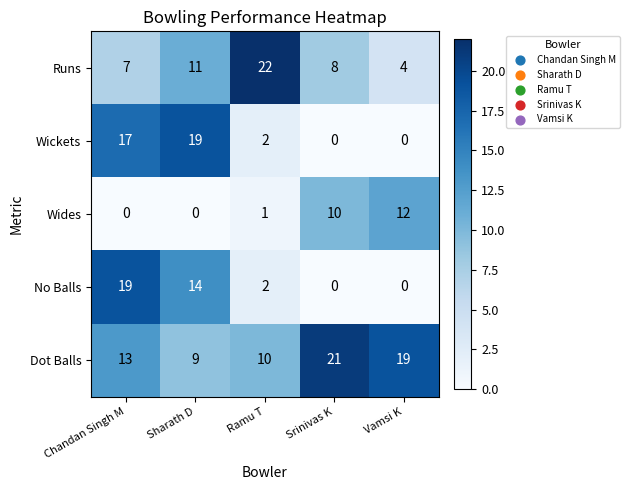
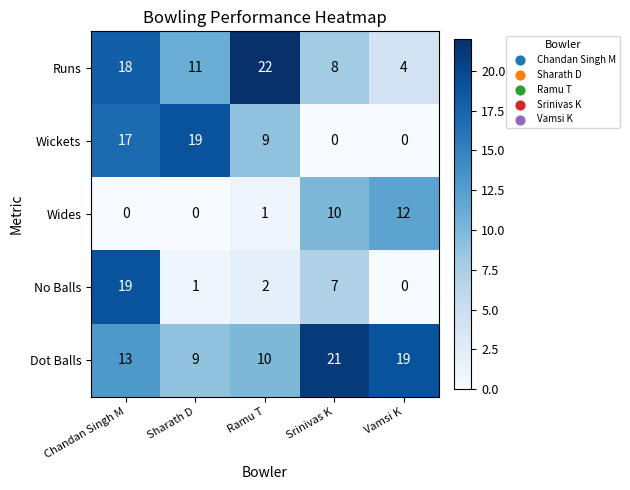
  {
    "Runs": {
-     "Chandan Singh M": 7,
+     "Chandan Singh M": 18,
      "Sharath D": 11,
      "Ramu T": 22,
      "Srinivas K": 8,
      "Vamsi K": 4
    },
    "Wickets": {
      "Chandan Singh M": 17,
      "Sharath D": 19,
-     "Ramu T": 2,
+     "Ramu T": 9,
      "Srinivas K": 0,
      "Vamsi K": 0
    },
    "Wides": {
      "Chandan Singh M": 0,
      "Sharath D": 0,
      "Ramu T": 1,
      "Srinivas K": 10,
      "Vamsi K": 12
    },
    "No Balls": {
      "Chandan Singh M": 19,
-     "Sharath D": 14,
+     "Sharath D": 1,
      "Ramu T": 2,
-     "Srinivas K": 0,
+     "Srinivas K": 7,
      "Vamsi K": 0
    },
    "Dot Balls": {
      "Chandan Singh M": 13,
      "Sharath D": 9,
      "Ramu T": 10,
      "Srinivas K": 21,
      "Vamsi K": 19
    }
  }
